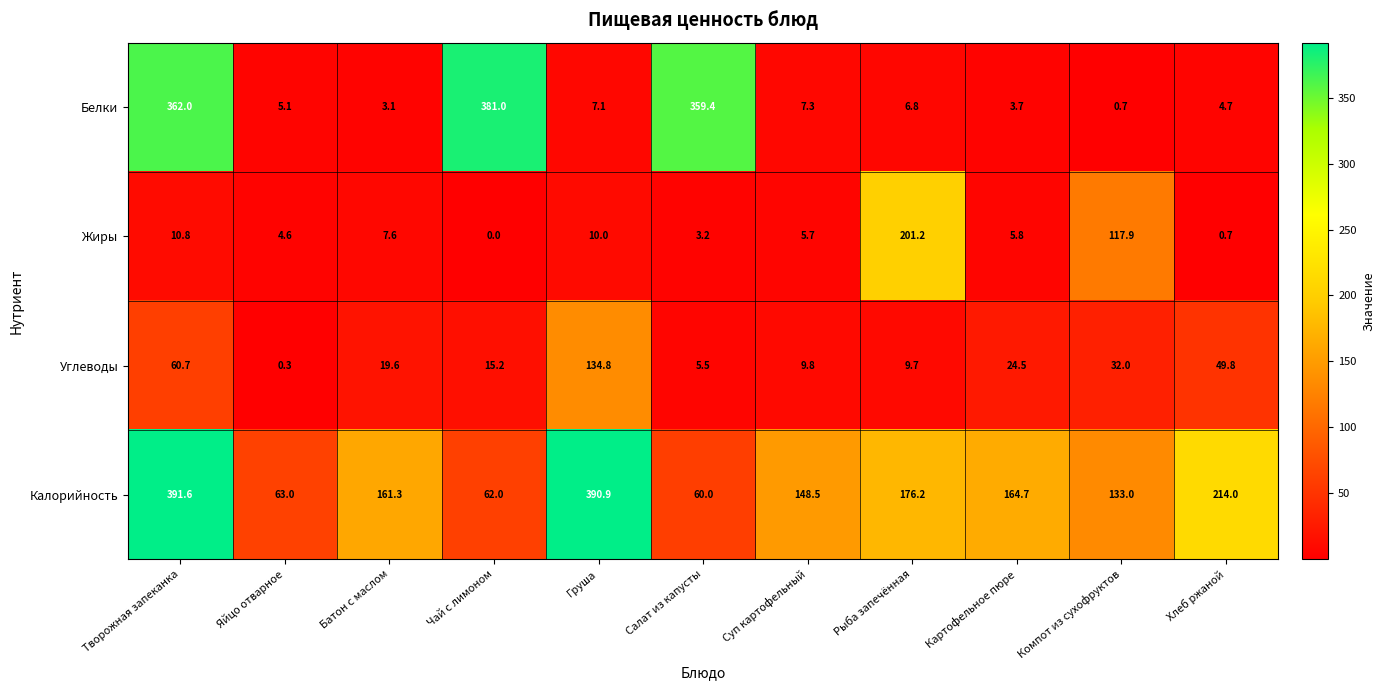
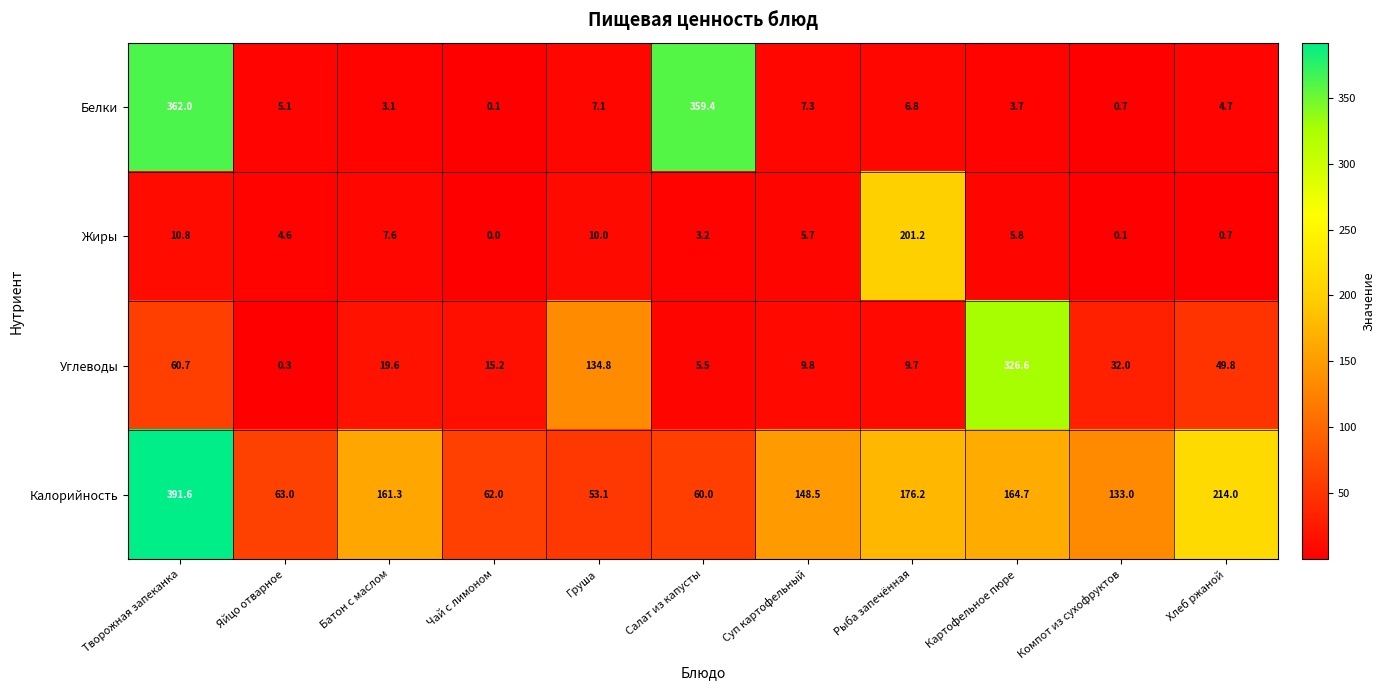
  {
    "Белки": {
      "Творожная запеканка": 362.0,
      "Яйцо отварное": 5.1,
      "Батон с маслом": 3.1,
-     "Чай с лимоном": 381.0,
+     "Чай с лимоном": 0.1,
      "Груша": 7.1,
      "Салат из капусты": 359.4,
      "Суп картофельный": 7.3,
      "Рыба запечённая": 6.8,
      "Картофельное пюре": 3.7,
      "Компот из сухофруктов": 0.7,
      "Хлеб ржаной": 4.7
    },
    "Жиры": {
      "Творожная запеканка": 10.8,
      "Яйцо отварное": 4.6,
      "Батон с маслом": 7.6,
      "Чай с лимоном": 0.0,
      "Груша": 10.0,
      "Салат из капусты": 3.2,
      "Суп картофельный": 5.7,
      "Рыба запечённая": 201.2,
      "Картофельное пюре": 5.8,
-     "Компот из сухофруктов": 117.9,
+     "Компот из сухофруктов": 0.1,
      "Хлеб ржаной": 0.7
    },
    "Углеводы": {
      "Творожная запеканка": 60.7,
      "Яйцо отварное": 0.3,
      "Батон с маслом": 19.6,
      "Чай с лимоном": 15.2,
      "Груша": 134.8,
      "Салат из капусты": 5.5,
      "Суп картофельный": 9.8,
      "Рыба запечённая": 9.7,
-     "Картофельное пюре": 24.5,
+     "Картофельное пюре": 326.6,
      "Компот из сухофруктов": 32.0,
      "Хлеб ржаной": 49.8
    },
    "Калорийность": {
      "Творожная запеканка": 391.6,
      "Яйцо отварное": 63.0,
      "Батон с маслом": 161.3,
      "Чай с лимоном": 62.0,
-     "Груша": 390.9,
+     "Груша": 53.1,
      "Салат из капусты": 60.0,
      "Суп картофельный": 148.5,
      "Рыба запечённая": 176.2,
      "Картофельное пюре": 164.7,
      "Компот из сухофруктов": 133.0,
      "Хлеб ржаной": 214.0
    }
  }
